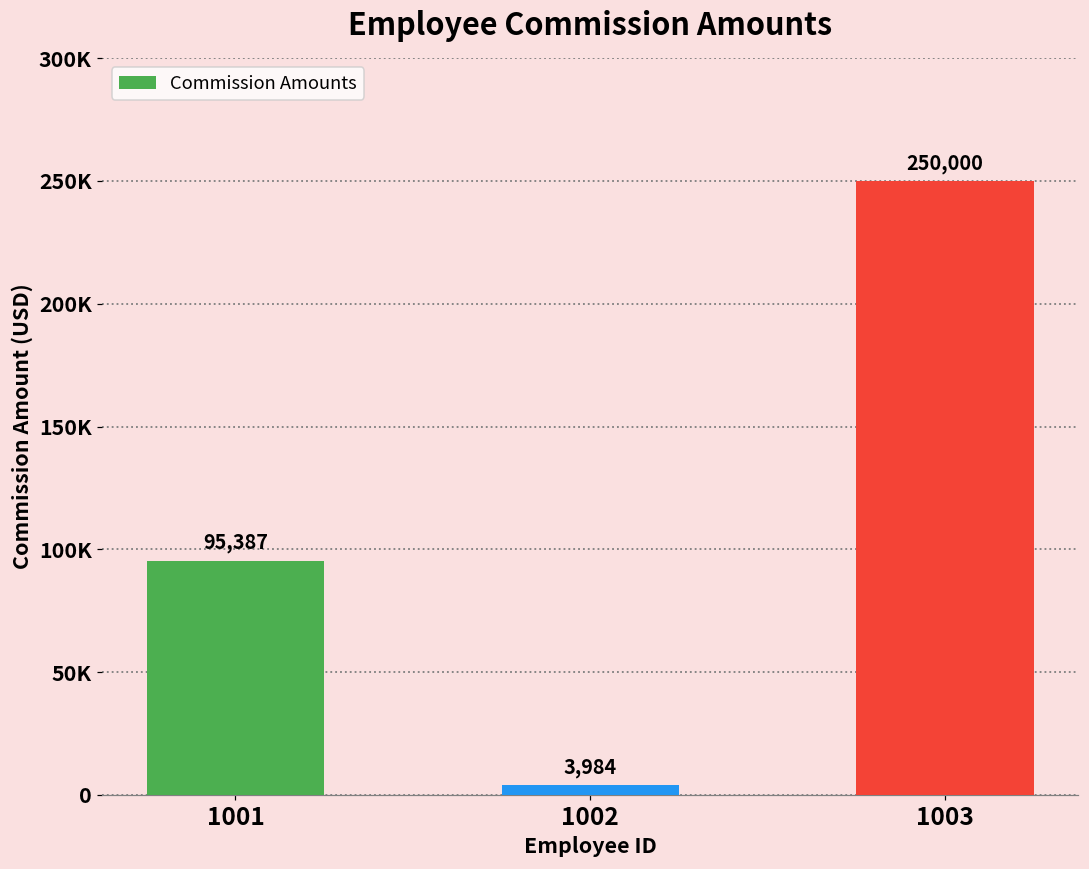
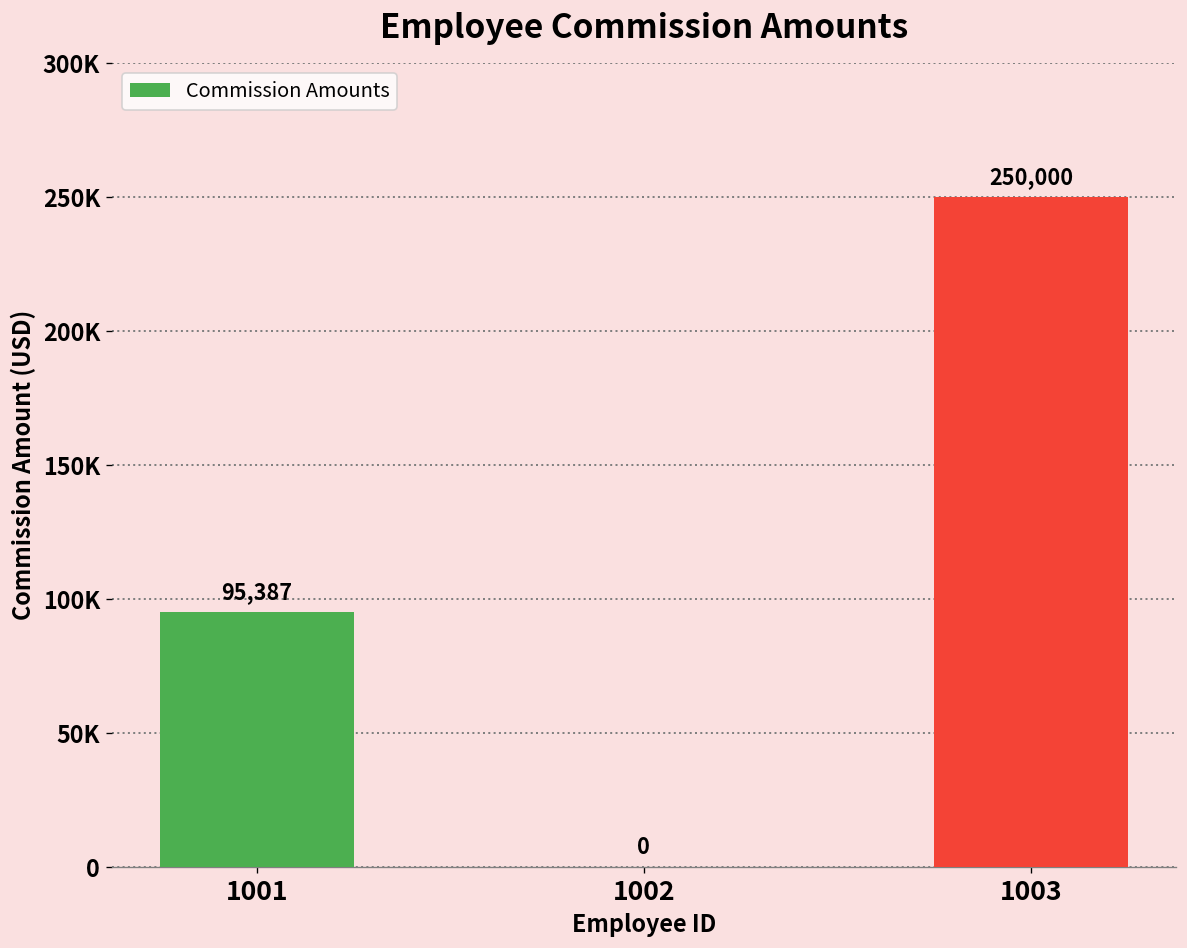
  {
    "1001": "95,387",
-   "1002": "3,984",
+   "1002": "0",
    "1003": "250,000"
  }
